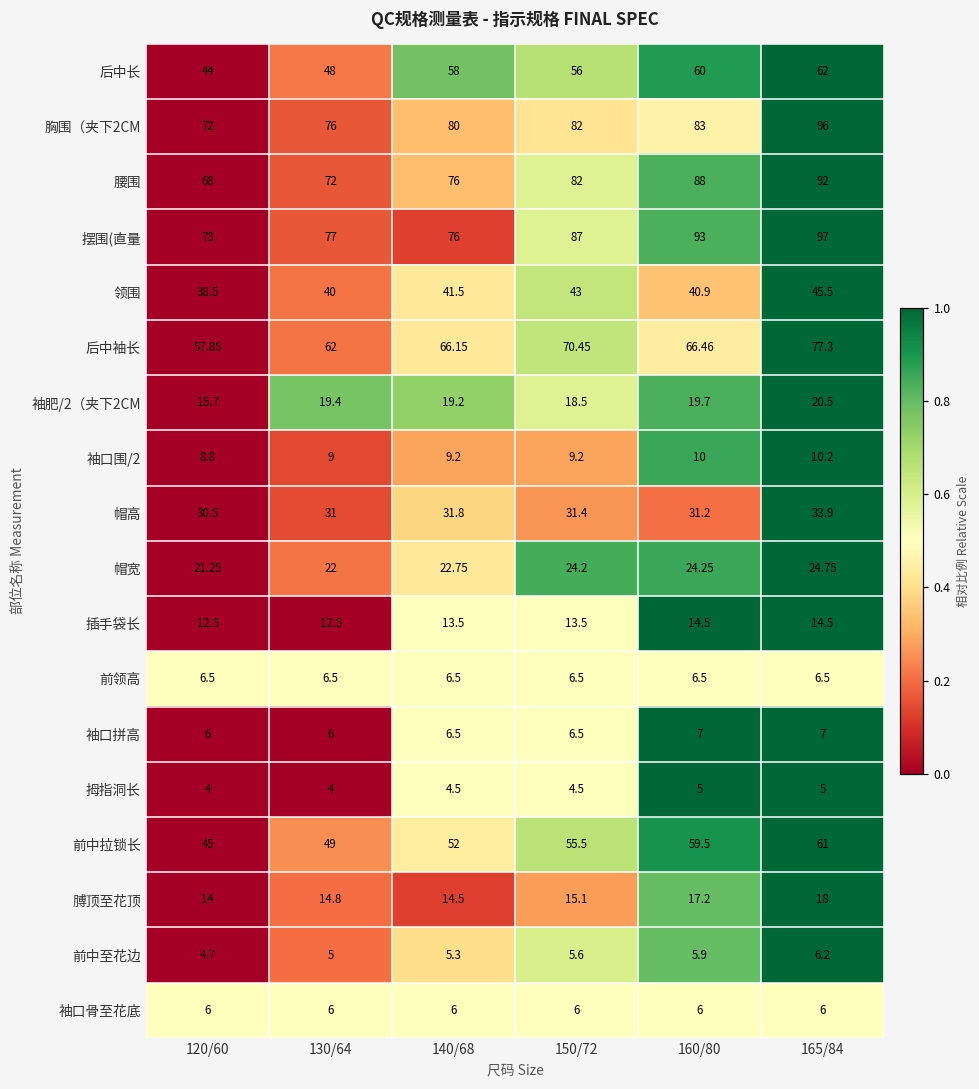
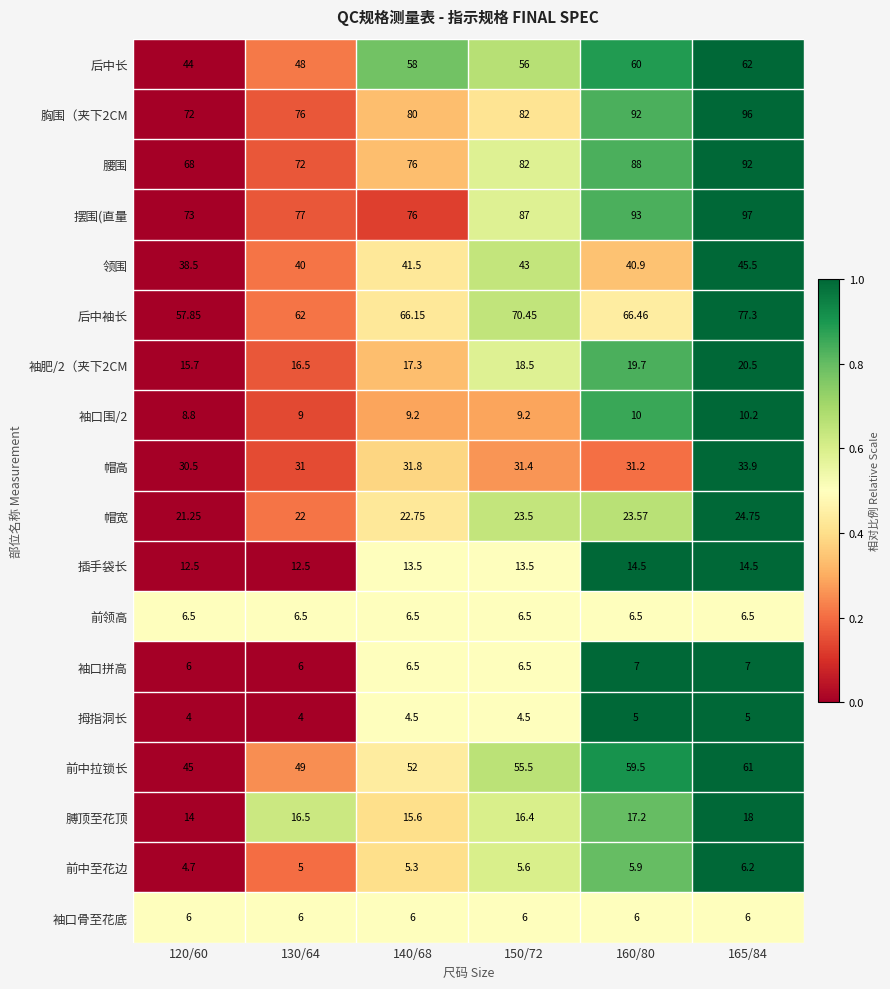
  {
    "后中长": {
      "120/60": 44,
      "130/64": 48,
      "140/68": 58,
      "150/72": 56,
      "160/80": 60,
      "165/84": 62
    },
    "胸围（夹下2CM": {
      "120/60": 72,
      "130/64": 76,
      "140/68": 80,
      "150/72": 82,
-     "160/80": 83,
+     "160/80": 92,
      "165/84": 96
    },
    "腰围": {
      "120/60": 68,
      "130/64": 72,
      "140/68": 76,
      "150/72": 82,
      "160/80": 88,
      "165/84": 92
    },
    "摆围(直量": {
      "120/60": 73,
      "130/64": 77,
      "140/68": 76,
      "150/72": 87,
      "160/80": 93,
      "165/84": 97
    },
    "领围": {
      "120/60": 38.5,
      "130/64": 40,
      "140/68": 41.5,
      "150/72": 43,
      "160/80": 40.9,
      "165/84": 45.5
    },
    "后中袖长": {
      "120/60": 57.85,
      "130/64": 62,
      "140/68": 66.15,
      "150/72": 70.45,
      "160/80": 66.46,
      "165/84": 77.3
    },
    "袖肥/2（夹下2CM": {
      "120/60": 15.7,
-     "130/64": 19.4,
-     "140/68": 19.2,
+     "130/64": 16.5,
+     "140/68": 17.3,
      "150/72": 18.5,
      "160/80": 19.7,
      "165/84": 20.5
    },
    "袖口围/2": {
      "120/60": 8.8,
      "130/64": 9,
      "140/68": 9.2,
      "150/72": 9.2,
      "160/80": 10,
      "165/84": 10.2
    },
    "帽高": {
      "120/60": 30.5,
      "130/64": 31,
      "140/68": 31.8,
      "150/72": 31.4,
      "160/80": 31.2,
      "165/84": 33.9
    },
    "帽宽": {
      "120/60": 21.25,
      "130/64": 22,
      "140/68": 22.75,
-     "150/72": 24.2,
-     "160/80": 24.25,
+     "150/72": 23.5,
+     "160/80": 23.57,
      "165/84": 24.75
    },
    "插手袋长": {
      "120/60": 12.5,
      "130/64": 12.5,
      "140/68": 13.5,
      "150/72": 13.5,
      "160/80": 14.5,
      "165/84": 14.5
    },
    "前领高": {
      "120/60": 6.5,
      "130/64": 6.5,
      "140/68": 6.5,
      "150/72": 6.5,
      "160/80": 6.5,
      "165/84": 6.5
    },
    "袖口拼高": {
      "120/60": 6,
      "130/64": 6,
      "140/68": 6.5,
      "150/72": 6.5,
      "160/80": 7,
      "165/84": 7
    },
    "拇指洞长": {
      "120/60": 4,
      "130/64": 4,
      "140/68": 4.5,
      "150/72": 4.5,
      "160/80": 5,
      "165/84": 5
    },
    "前中拉锁长": {
      "120/60": 45,
      "130/64": 49,
      "140/68": 52,
      "150/72": 55.5,
      "160/80": 59.5,
      "165/84": 61
    },
    "膊顶至花顶": {
      "120/60": 14,
-     "130/64": 14.8,
-     "140/68": 14.5,
-     "150/72": 15.1,
+     "130/64": 16.5,
+     "140/68": 15.6,
+     "150/72": 16.4,
      "160/80": 17.2,
      "165/84": 18
    },
    "前中至花边": {
      "120/60": 4.7,
      "130/64": 5,
      "140/68": 5.3,
      "150/72": 5.6,
      "160/80": 5.9,
      "165/84": 6.2
    },
    "袖口骨至花底": {
      "120/60": 6,
      "130/64": 6,
      "140/68": 6,
      "150/72": 6,
      "160/80": 6,
      "165/84": 6
    }
  }
